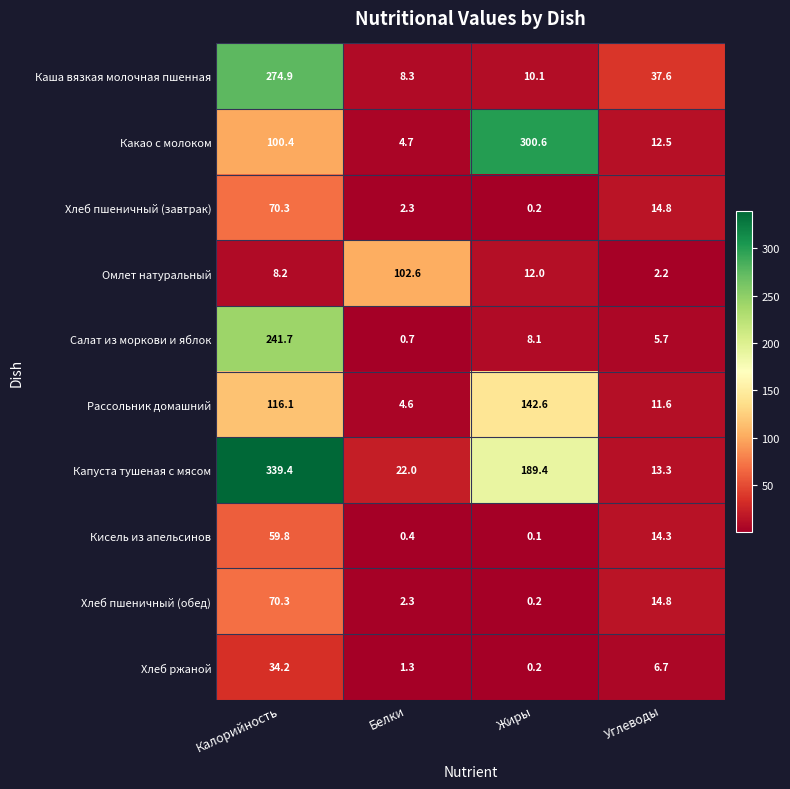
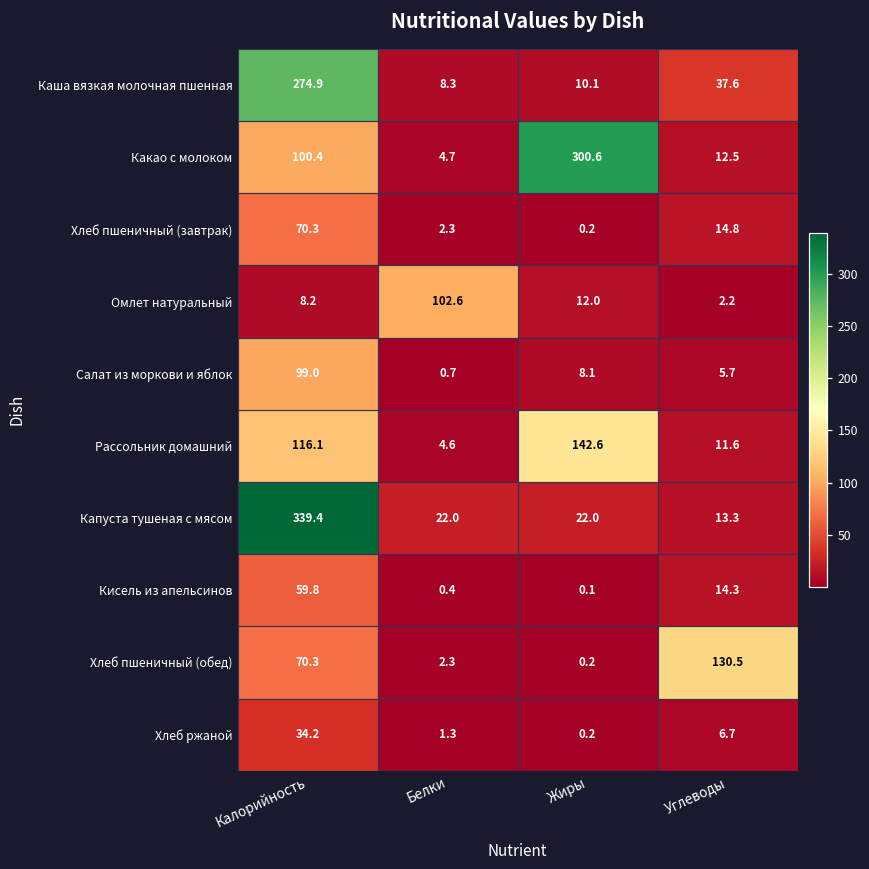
  {
    "Каша вязкая молочная пшенная": {
      "Калорийность": 274.9,
      "Белки": 8.3,
      "Жиры": 10.1,
      "Углеводы": 37.6
    },
    "Какао с молоком": {
      "Калорийность": 100.4,
      "Белки": 4.7,
      "Жиры": 300.6,
      "Углеводы": 12.5
    },
    "Хлеб пшеничный (завтрак)": {
      "Калорийность": 70.3,
      "Белки": 2.3,
      "Жиры": 0.2,
      "Углеводы": 14.8
    },
    "Омлет натуральный": {
      "Калорийность": 8.2,
      "Белки": 102.6,
      "Жиры": 12.0,
      "Углеводы": 2.2
    },
    "Салат из моркови и яблок": {
-     "Калорийность": 241.7,
+     "Калорийность": 99.0,
      "Белки": 0.7,
      "Жиры": 8.1,
      "Углеводы": 5.7
    },
    "Рассольник домашний": {
      "Калорийность": 116.1,
      "Белки": 4.6,
      "Жиры": 142.6,
      "Углеводы": 11.6
    },
    "Капуста тушеная с мясом": {
      "Калорийность": 339.4,
      "Белки": 22.0,
-     "Жиры": 189.4,
+     "Жиры": 22.0,
      "Углеводы": 13.3
    },
    "Кисель из апельсинов": {
      "Калорийность": 59.8,
      "Белки": 0.4,
      "Жиры": 0.1,
      "Углеводы": 14.3
    },
    "Хлеб пшеничный (обед)": {
      "Калорийность": 70.3,
      "Белки": 2.3,
      "Жиры": 0.2,
-     "Углеводы": 14.8
+     "Углеводы": 130.5
    },
    "Хлеб ржаной": {
      "Калорийность": 34.2,
      "Белки": 1.3,
      "Жиры": 0.2,
      "Углеводы": 6.7
    }
  }
